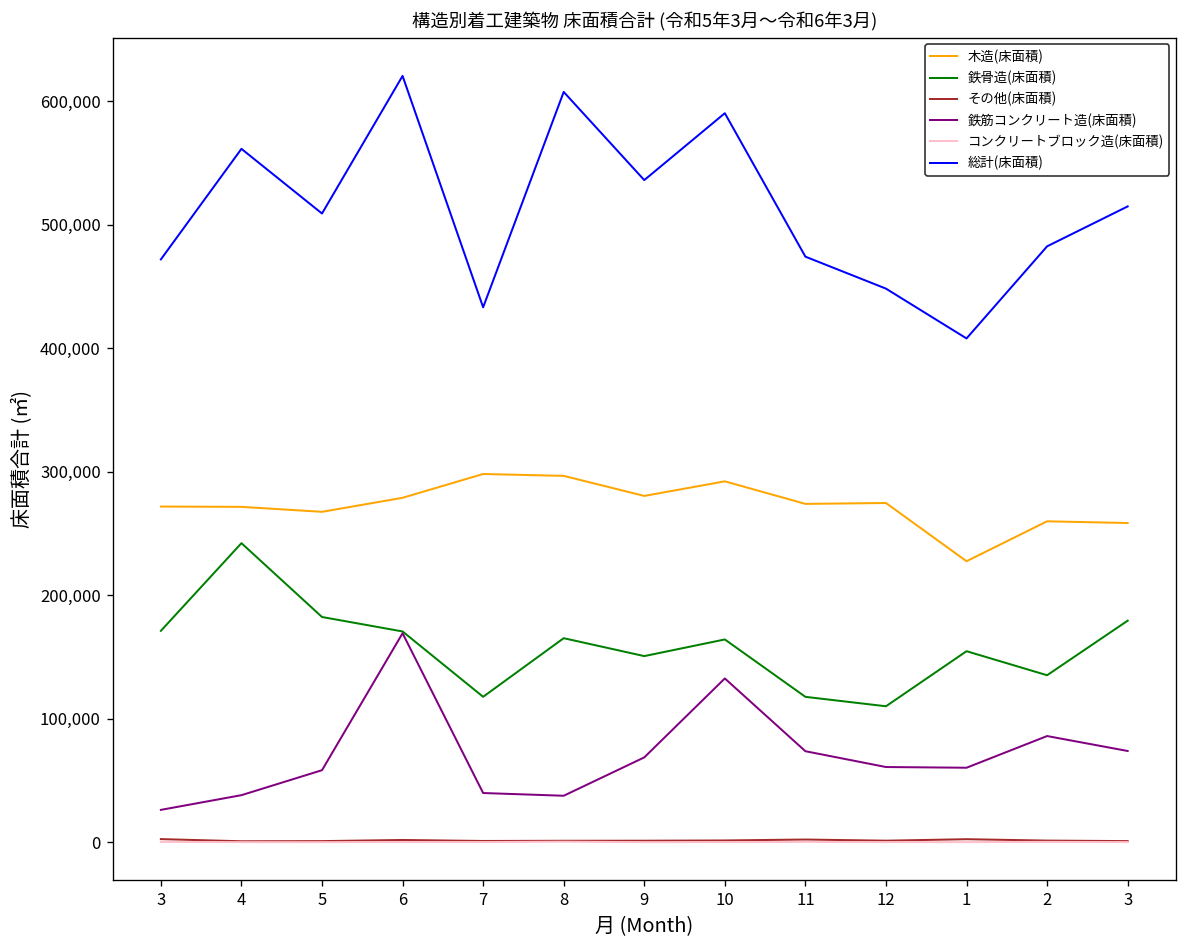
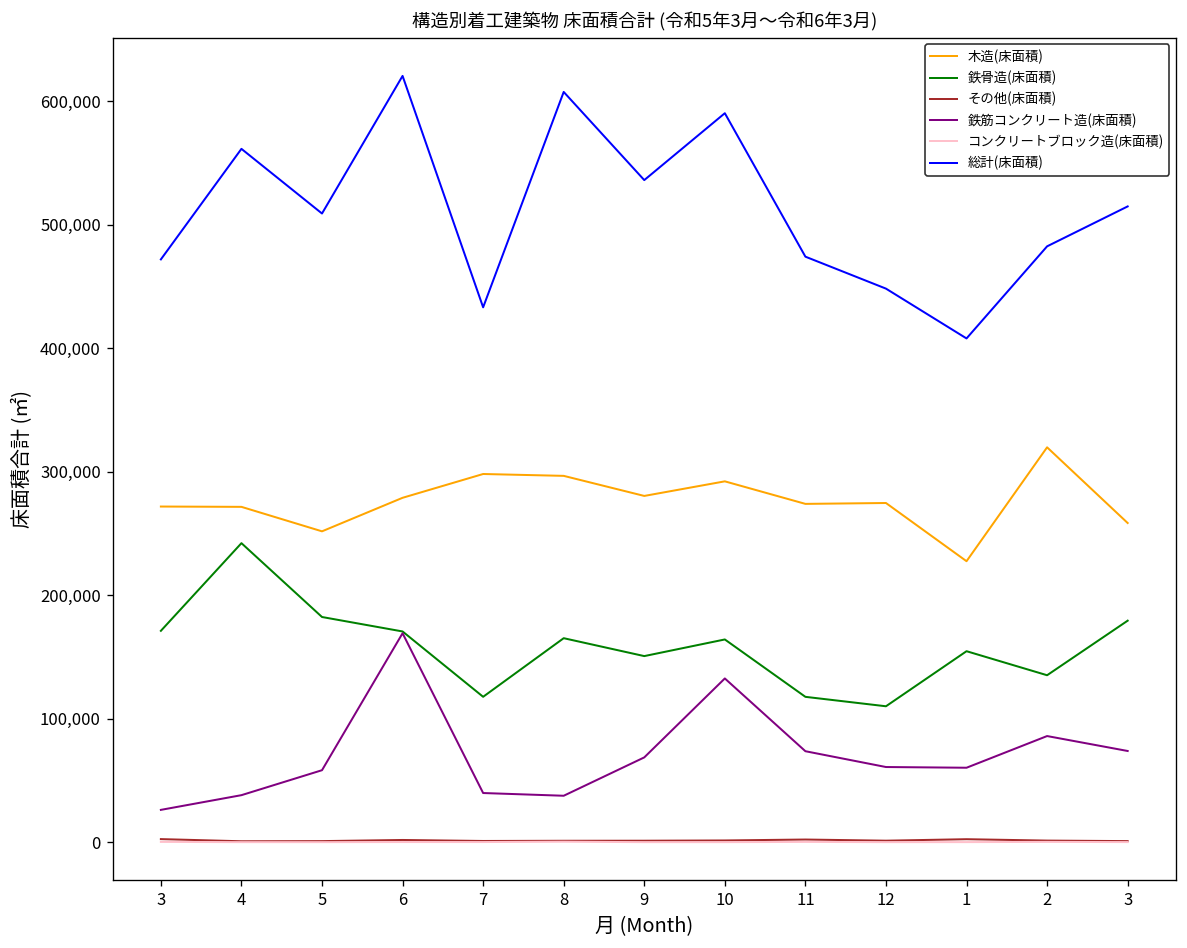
  {
    "木造(床面積)": {
      "4": "272,000",
-     "5": "268,000",
+     "5": "252,000",
      "6": "279,000",
      "7": "298,000",
      "8": "297,000",
      "9": "280,000",
      "10": "292,000",
      "11": "274,000",
      "12": "275,000",
      "1": "228,000",
-     "2": "260,000"
+     "2": "320,000"
    },
    "鉄骨造(床面積)": {
      "4": "242,000",
      "5": "182,000",
      "7": "118,000",
      "8": "165,000",
      "9": "151,000",
      "10": "164,000",
      "11": "118,000",
      "12": "110,000",
      "1": "155,000",
      "2": "135,000"
    },
    "鉄筋コンクリート造(床面積)": {
      "4": "38,000",
      "5": "58,000",
      "7": "40,000",
      "8": "38,000",
      "9": "69,000",
      "10": "133,000",
      "11": "74,000",
      "12": "61,000",
      "1": "60,000",
      "2": "86,000"
    },
    "総計(床面積)": {
      "4": "562,000",
      "5": "509,000",
      "6": "621,000",
      "7": "433,000",
      "8": "608,000",
      "9": "536,000",
      "10": "590,000",
      "11": "474,000",
      "12": "448,000",
      "1": "408,000",
      "2": "483,000"
    }
  }
